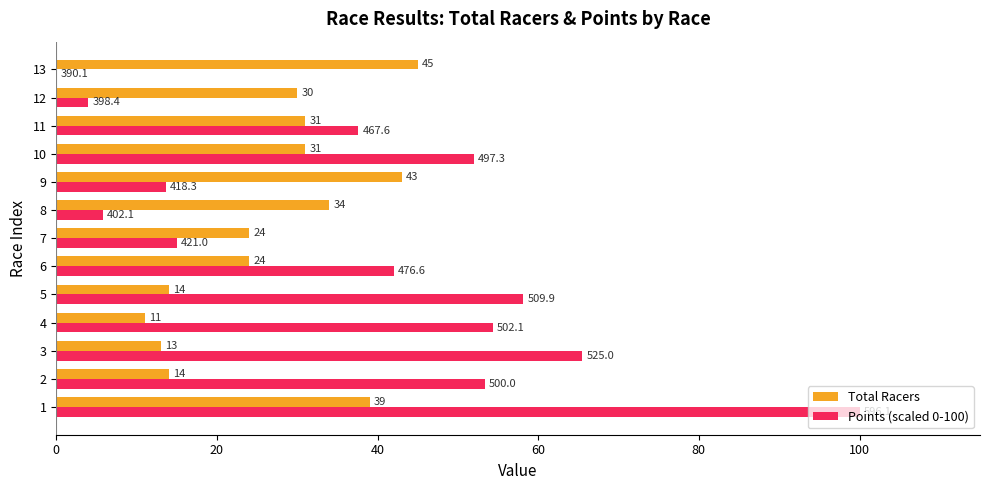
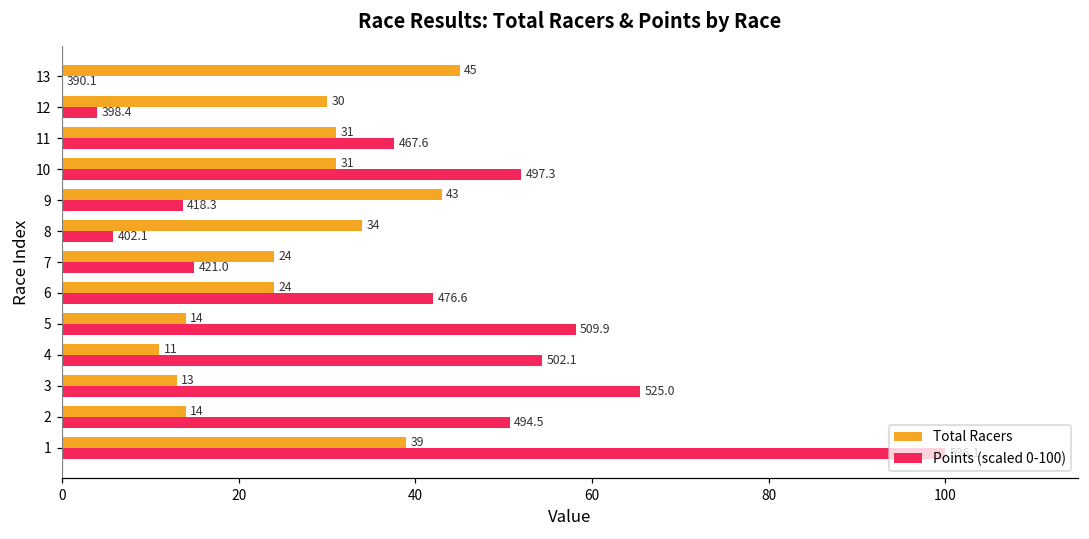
  {
    "Total Racers": {
      "13": 45,
      "12": 30,
      "11": 31,
      "10": 31,
      "9": 43,
      "8": 34,
      "7": 24,
      "6": 24,
      "5": 14,
      "4": 11,
      "3": 13,
      "2": 14,
      "1": 39
    },
    "Points (scaled 0-100)": {
-     "2": 500.0
+     "2": 494.5
    }
  }
